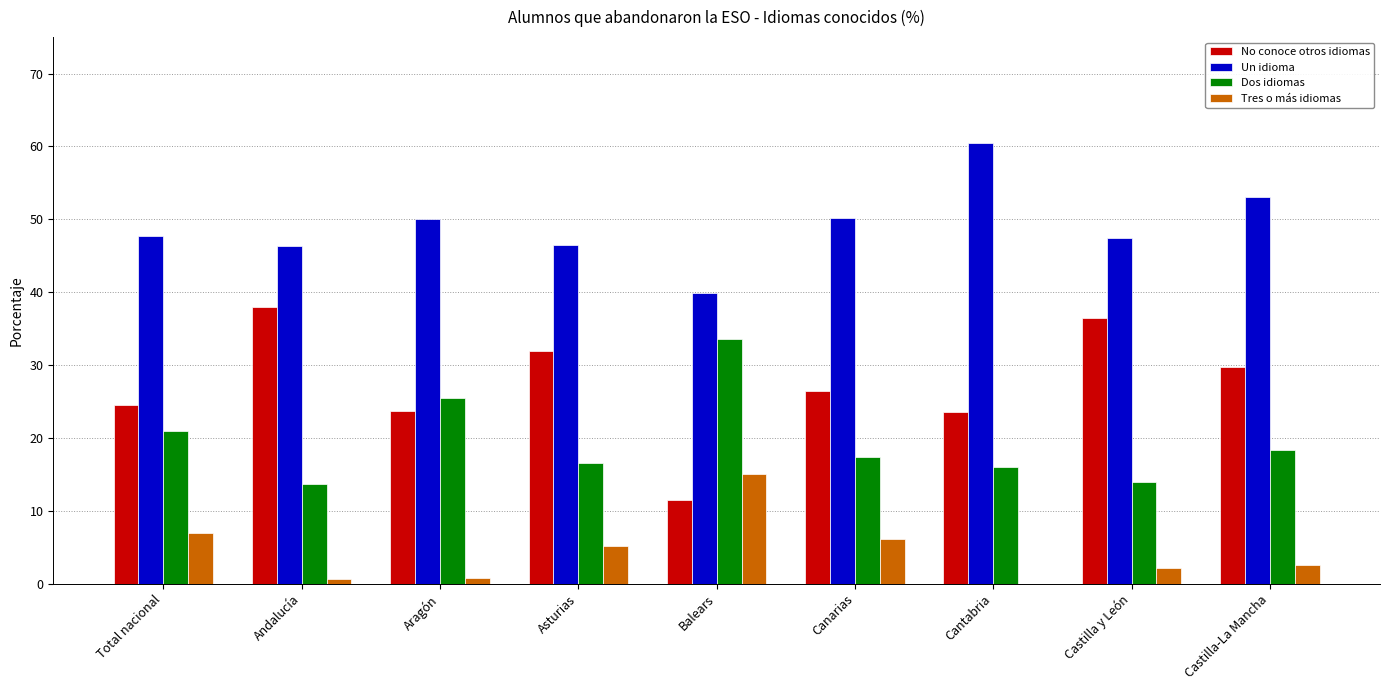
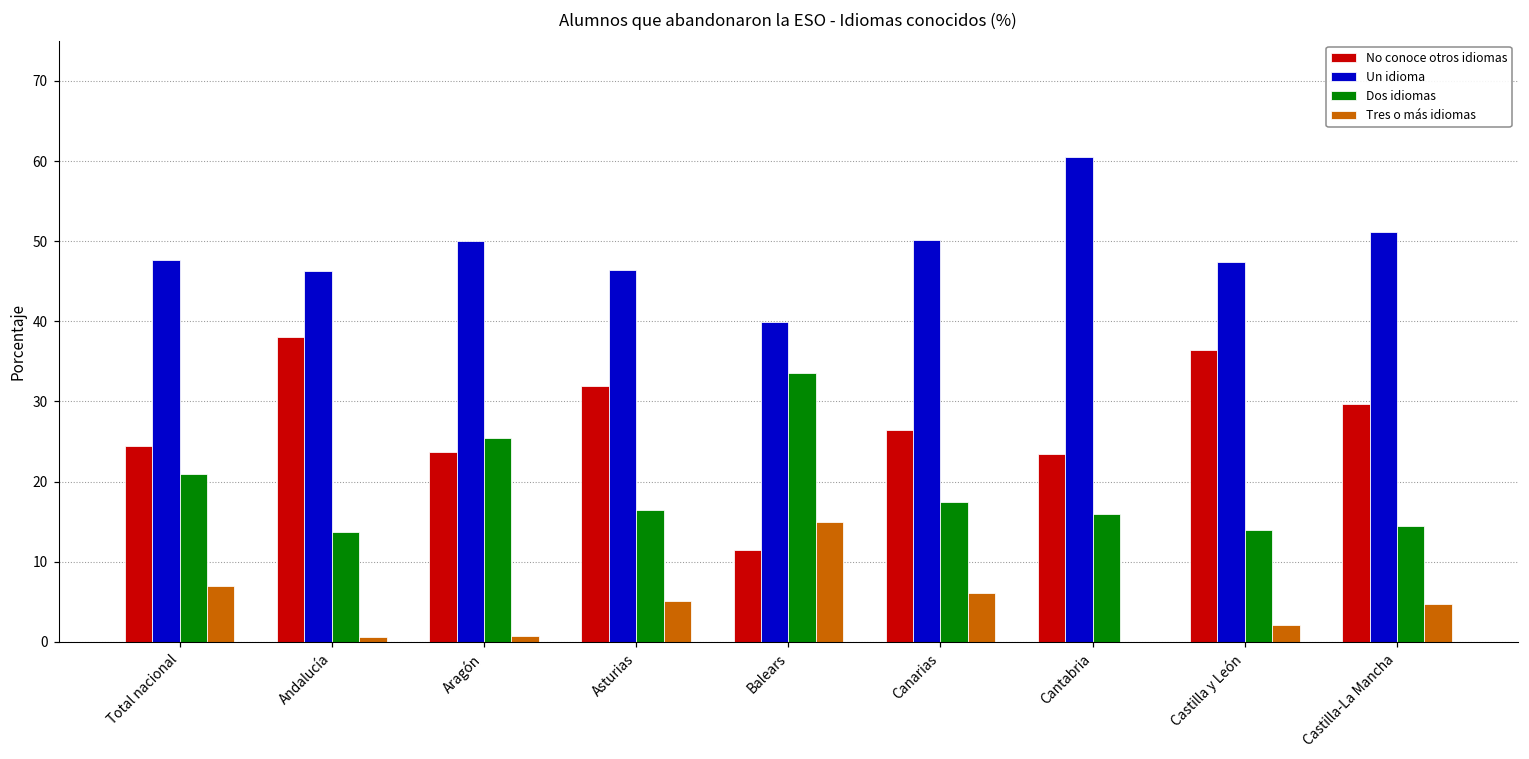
  {
    "No conoce otros idiomas": {
      "Total nacional": 25,
      "Andalucía": 38,
      "Aragón": 24,
      "Asturias": 32,
      "Balears": 12,
      "Canarias": 26,
      "Cantabria": 24,
      "Castilla y León": 36,
      "Castilla-La Mancha": 30
    },
    "Un idioma": {
      "Total nacional": 48,
      "Andalucía": 46,
      "Aragón": 50,
      "Asturias": 46,
      "Balears": 40,
      "Canarias": 50,
      "Cantabria": 61,
      "Castilla y León": 47,
-     "Castilla-La Mancha": 53
+     "Castilla-La Mancha": 51
    },
    "Dos idiomas": {
      "Total nacional": 21,
      "Andalucía": 14,
      "Aragón": 26,
      "Asturias": 17,
      "Balears": 34,
      "Canarias": 17,
      "Cantabria": 16,
      "Castilla y León": 14,
-     "Castilla-La Mancha": 18
+     "Castilla-La Mancha": 15
    },
    "Tres o más idiomas": {
      "Total nacional": 7,
      "Andalucía": 1,
      "Aragón": 1,
      "Asturias": 5,
      "Balears": 15,
      "Canarias": 6,
      "Cantabria": 0,
      "Castilla y León": 2,
-     "Castilla-La Mancha": 3
+     "Castilla-La Mancha": 5
    }
  }
